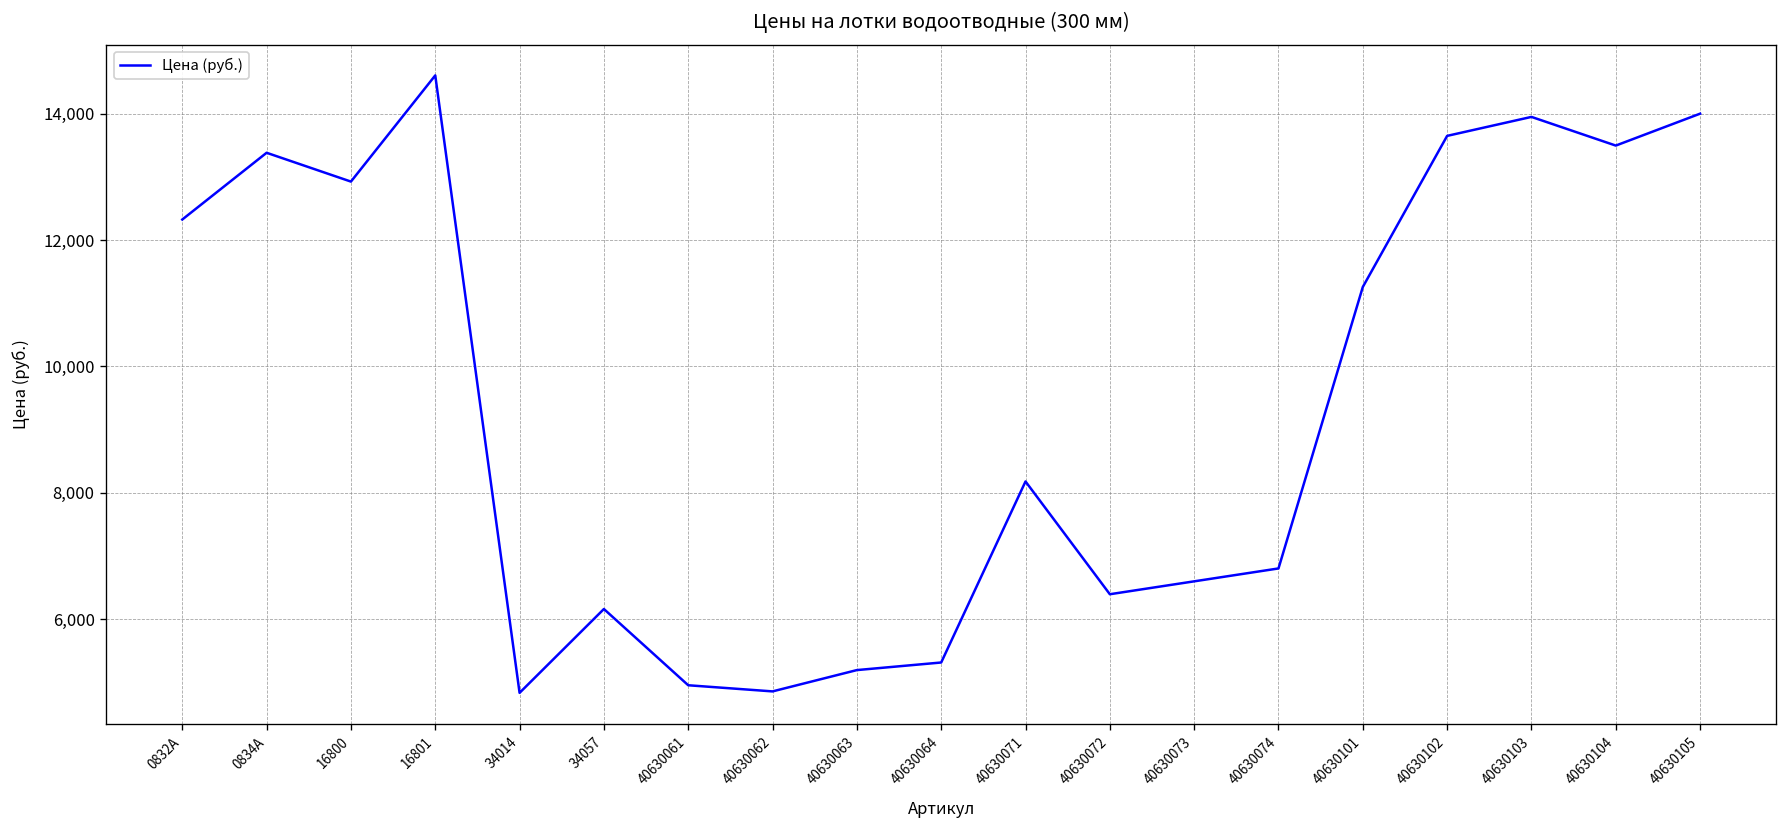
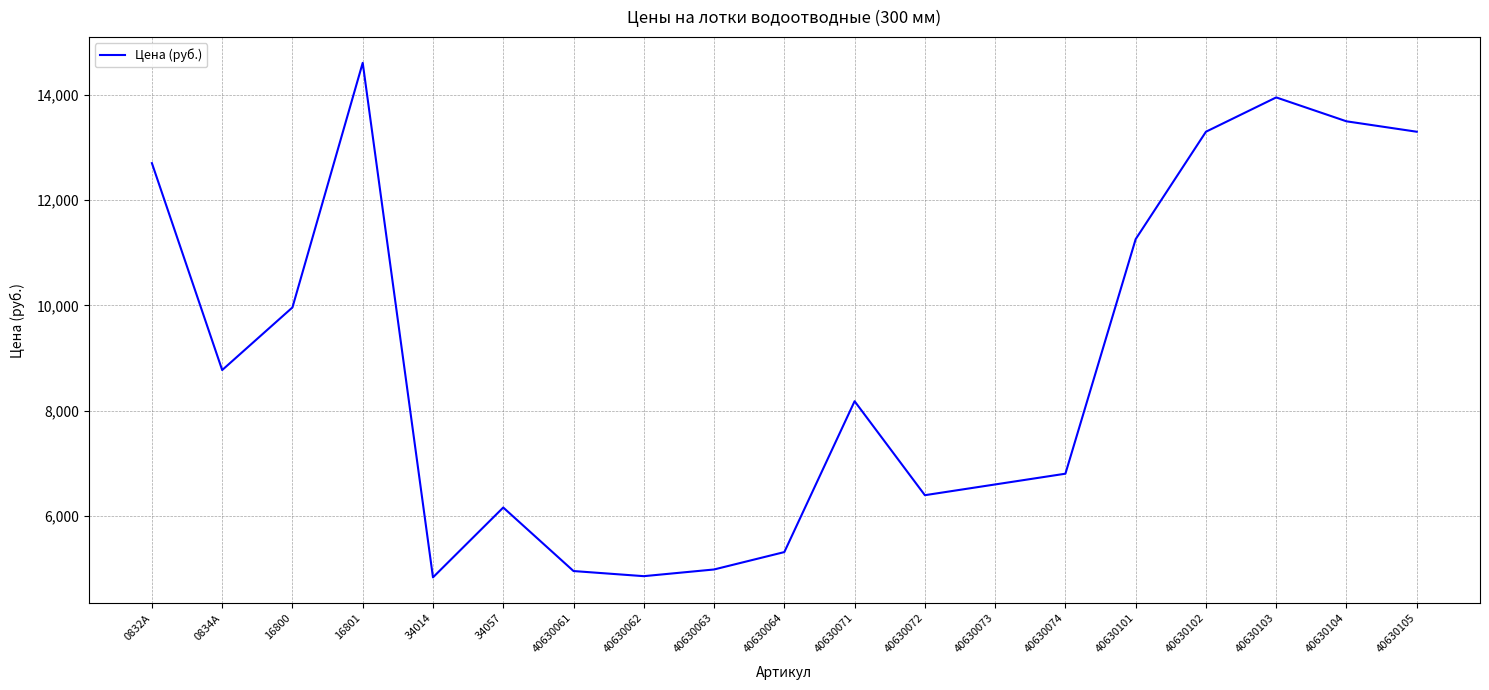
  {
-   "0832A": "12,300",
-   "0834A": "13,400",
-   "16800": "12,900",
+   "0832A": "12,700",
+   "0834A": "8,800",
+   "16800": "10,000",
    "16801": "14,600",
    "34014": "4,800",
    "34057": "6,200",
    "40630061": "5,000",
    "40630062": "4,900",
-   "40630063": "5,200",
+   "40630063": "5,000",
    "40630064": "5,300",
    "40630071": "8,200",
    "40630072": "6,400",
    "40630073": "6,600",
    "40630074": "6,800",
    "40630101": "11,300",
-   "40630102": "13,600",
+   "40630102": "13,300",
    "40630103": "13,900",
    "40630104": "13,500",
-   "40630105": "14,000"
+   "40630105": "13,300"
  }
